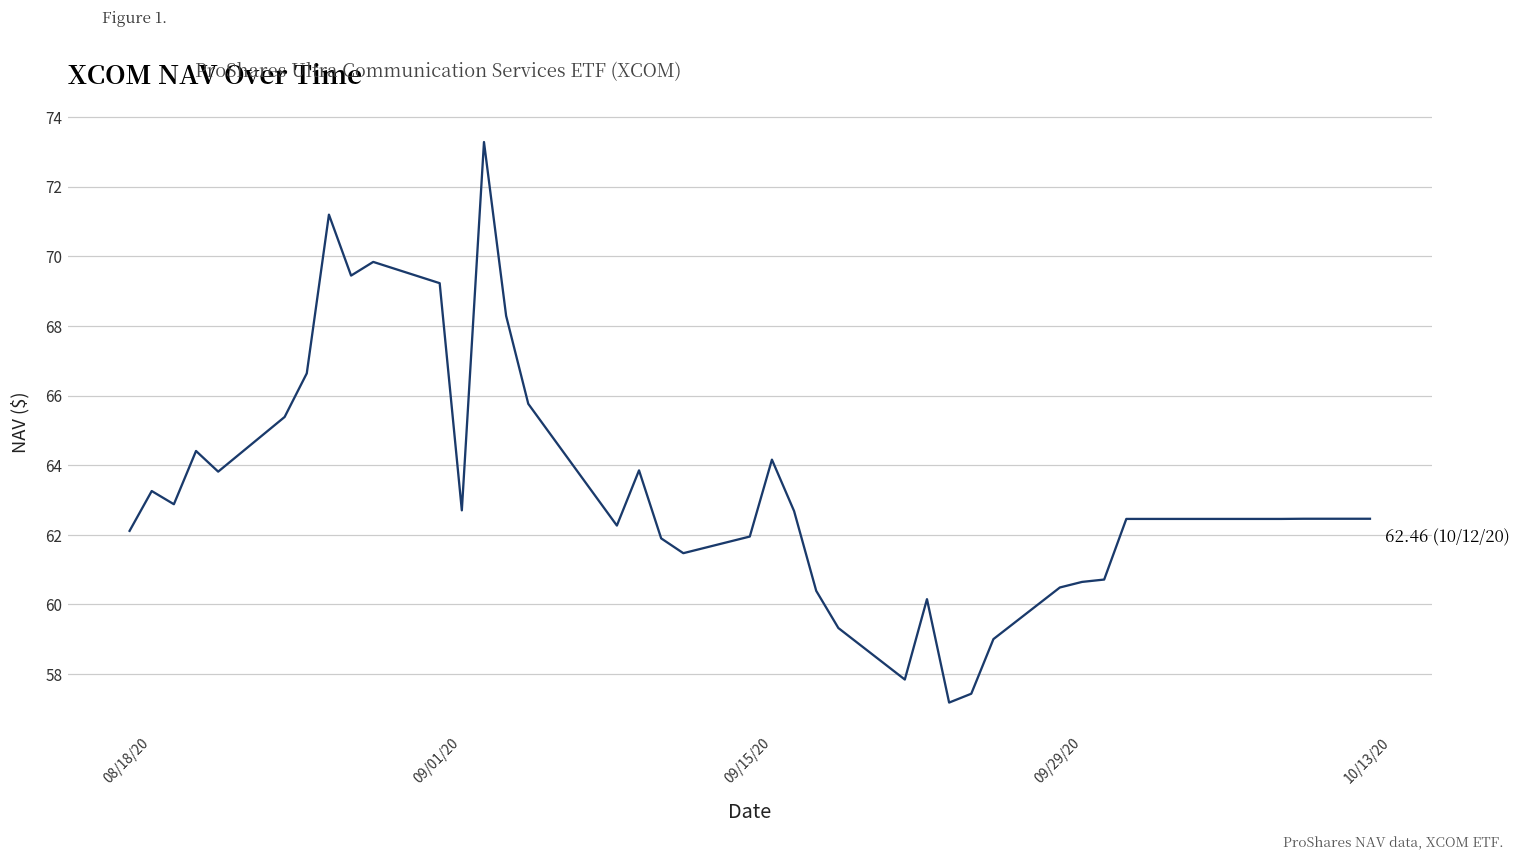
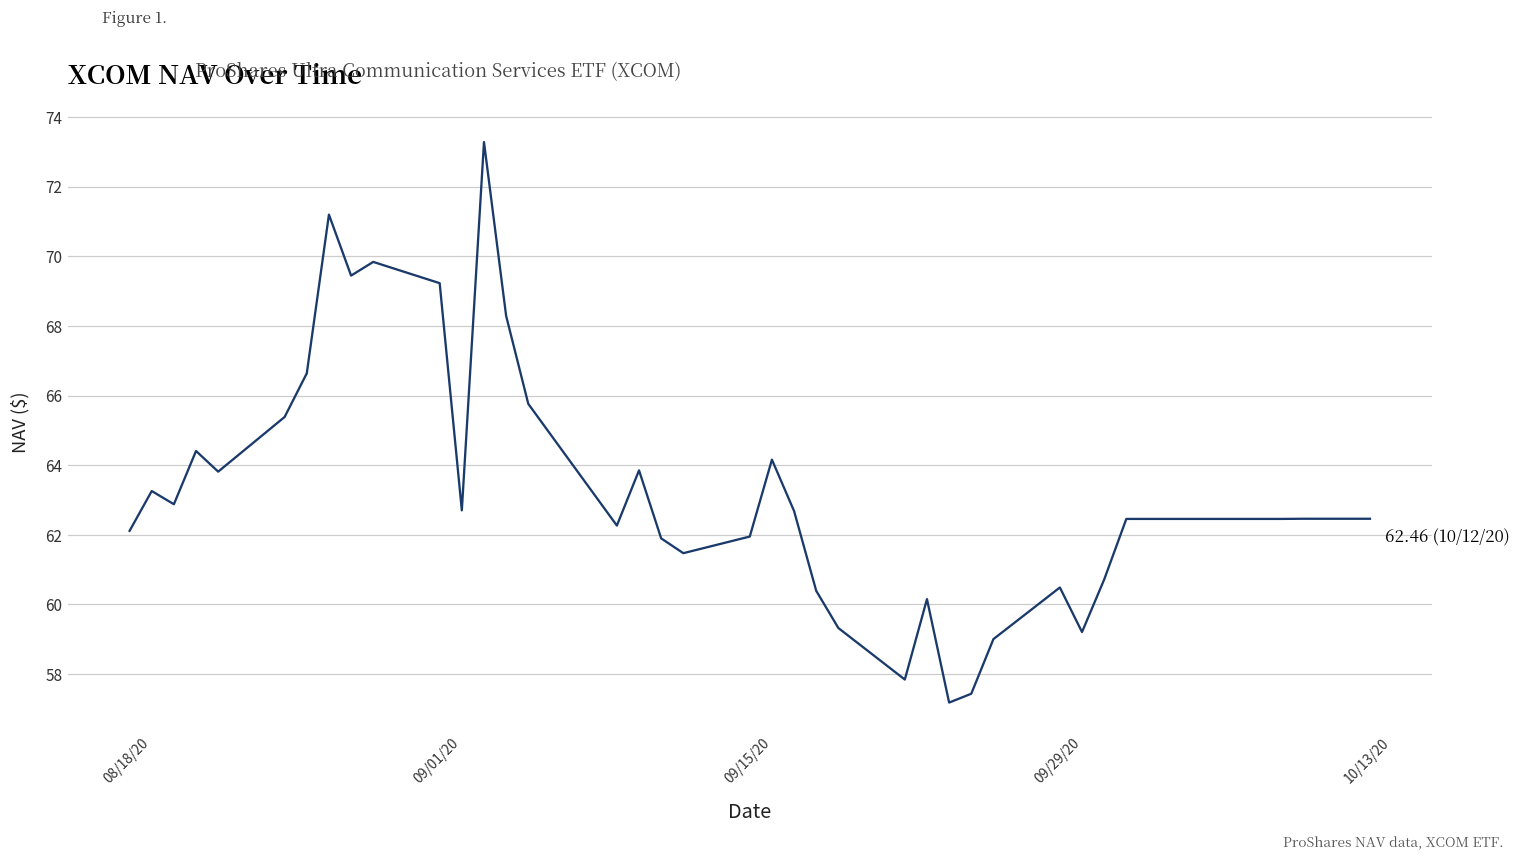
  {
    "08/18/20": 63.3,
    "09/01/20": 62.7,
    "09/15/20": 64.2,
-   "09/29/20": 60.6
+   "09/29/20": 59.2
  }
